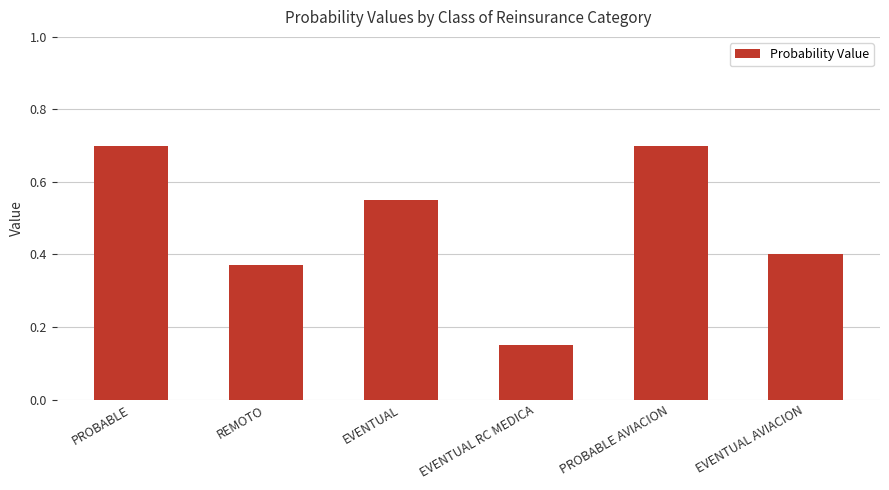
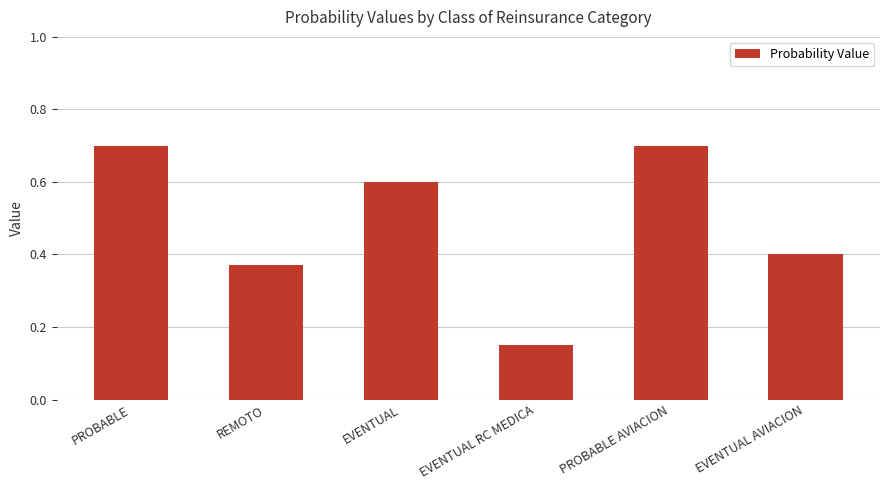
  {
    "PROBABLE": 0.70,
    "REMOTO": 0.37,
-   "EVENTUAL": 0.55,
+   "EVENTUAL": 0.60,
    "EVENTUAL RC MEDICA": 0.15,
    "PROBABLE AVIACION": 0.70,
    "EVENTUAL AVIACION": 0.40
  }
